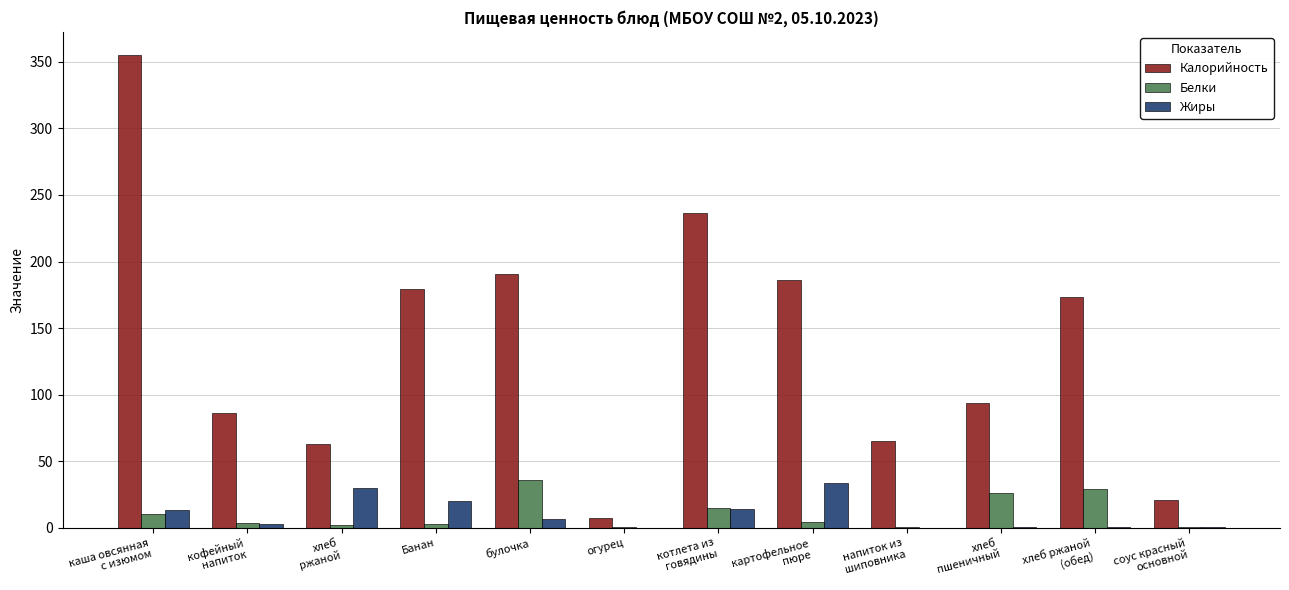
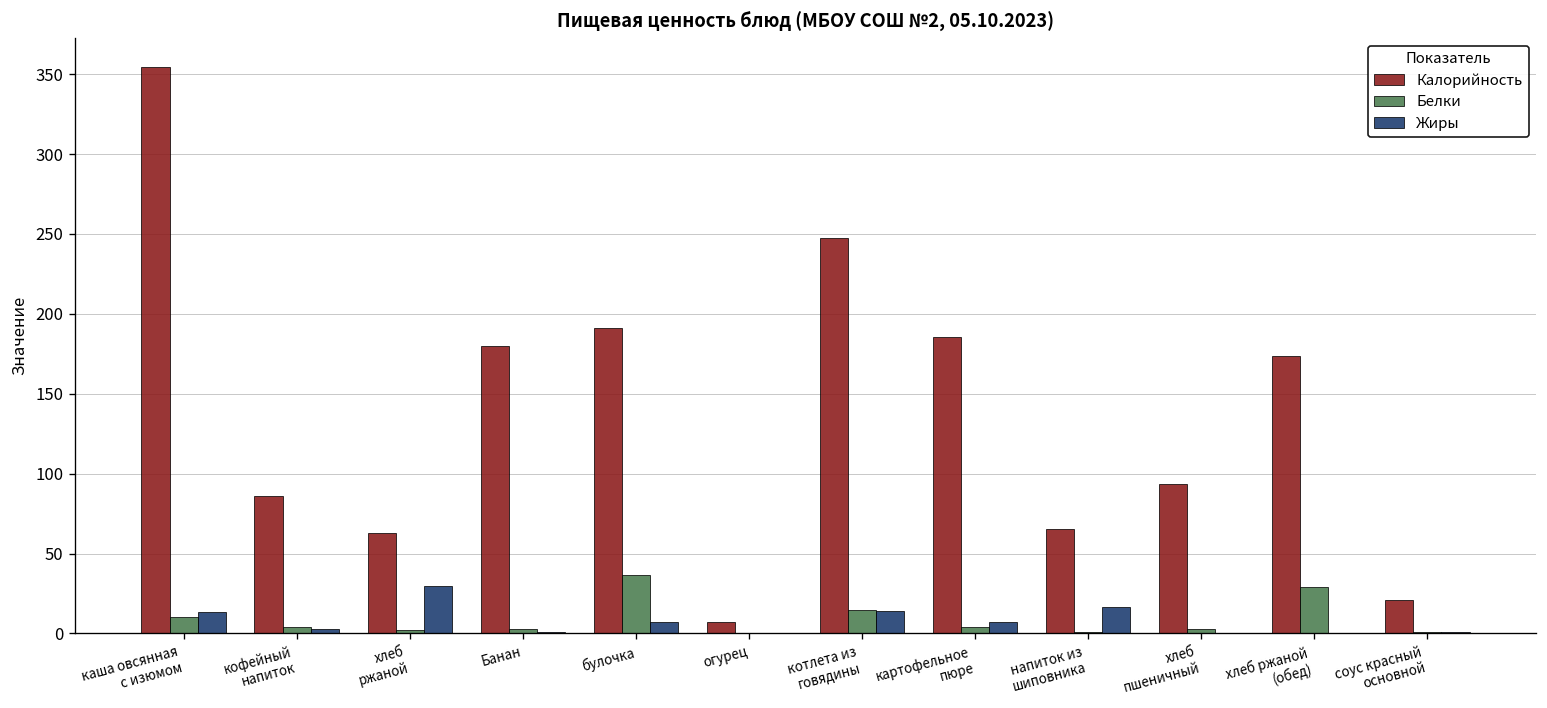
  {
    "Калорийность": {
      "каша овсянная с изюмом": 355,
      "кофейный напиток": 86,
      "хлеб ржаной": 63,
      "Банан": 180,
      "булочка": 191,
      "огурец": 7,
-     "котлета из говядины": 236,
+     "котлета из говядины": 247,
      "картофельное пюре": 186,
      "напиток из шиповника": 65,
      "хлеб пшеничный": 94,
      "хлеб ржаной (обед)": 174,
      "соус красный основной": 21
    },
    "Белки": {
      "каша овсянная с изюмом": 11,
      "кофейный напиток": 4,
      "хлеб ржаной": 2,
      "Банан": 3,
      "булочка": 36,
      "котлета из говядины": 15,
      "картофельное пюре": 4,
-     "хлеб пшеничный": 26,
+     "хлеб пшеничный": 3,
      "хлеб ржаной (обед)": 29
    },
    "Жиры": {
      "каша овсянная с изюмом": 14,
      "кофейный напиток": 3,
      "хлеб ржаной": 30,
-     "Банан": 20,
+     "Банан": 1,
      "булочка": 7,
      "котлета из говядины": 14,
-     "картофельное пюре": 34,
-     "напиток из шиповника": 0
+     "картофельное пюре": 7,
+     "напиток из шиповника": 17
    }
  }
